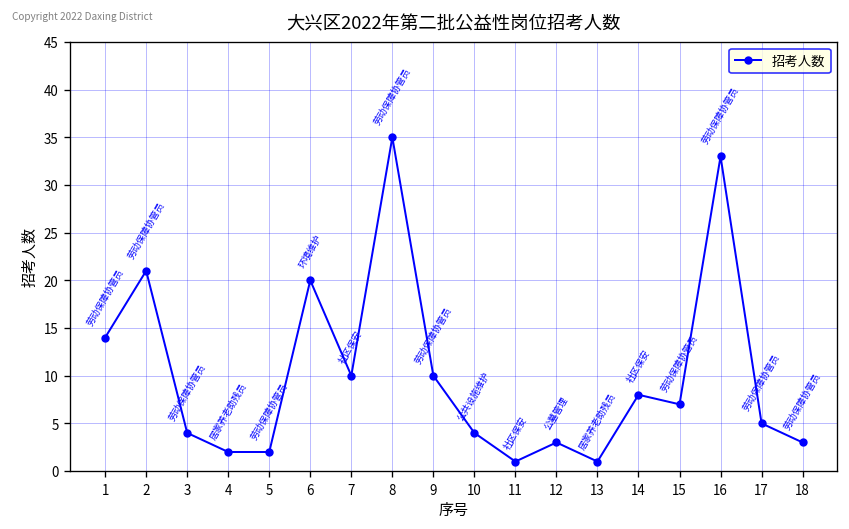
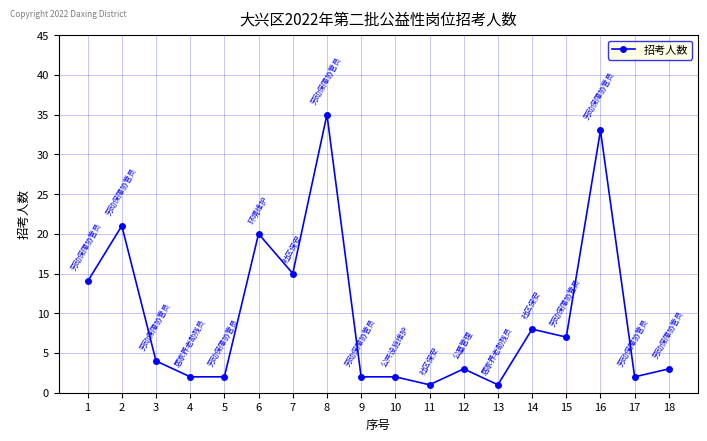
  {
    "1": 14,
    "2": 21,
    "3": 4,
    "4": 2,
    "5": 2,
    "6": 20,
-   "7": 10,
+   "7": 15,
    "8": 35,
-   "9": 10,
-   "10": 4,
+   "9": 2,
+   "10": 2,
    "11": 1,
    "12": 3,
    "13": 1,
    "14": 8,
    "15": 7,
    "16": 33,
-   "17": 5,
+   "17": 2,
    "18": 3
  }
